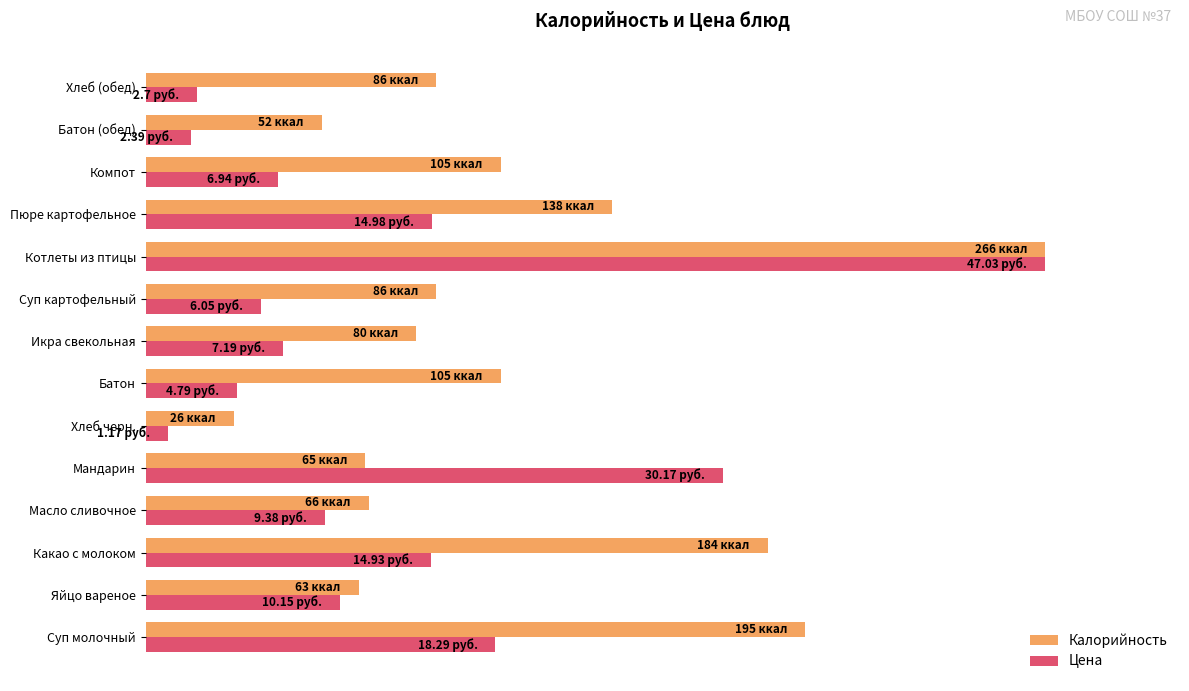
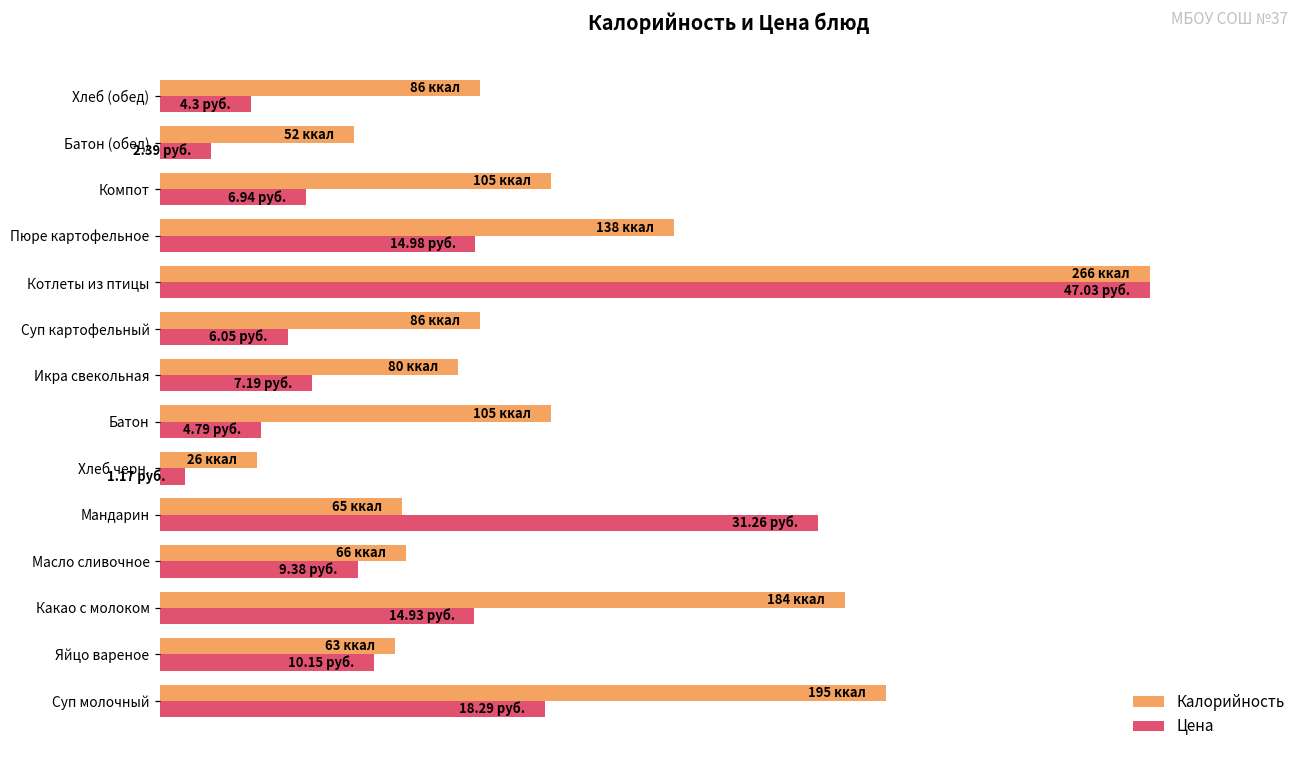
  {
    "Цена": {
-     "Хлеб (обед)": 2.7,
-     "Мандарин": 30.17
+     "Хлеб (обед)": 4.3,
+     "Мандарин": 31.26
    }
  }
